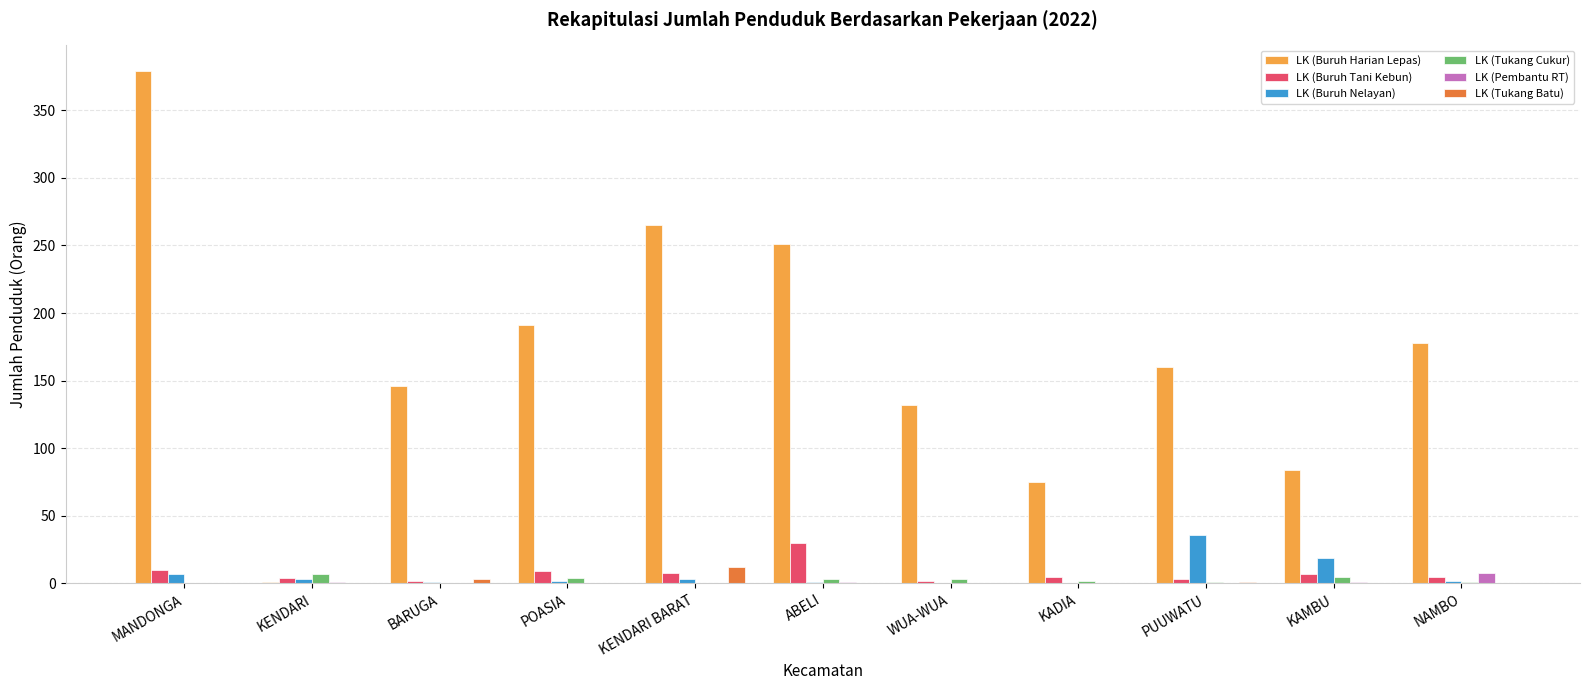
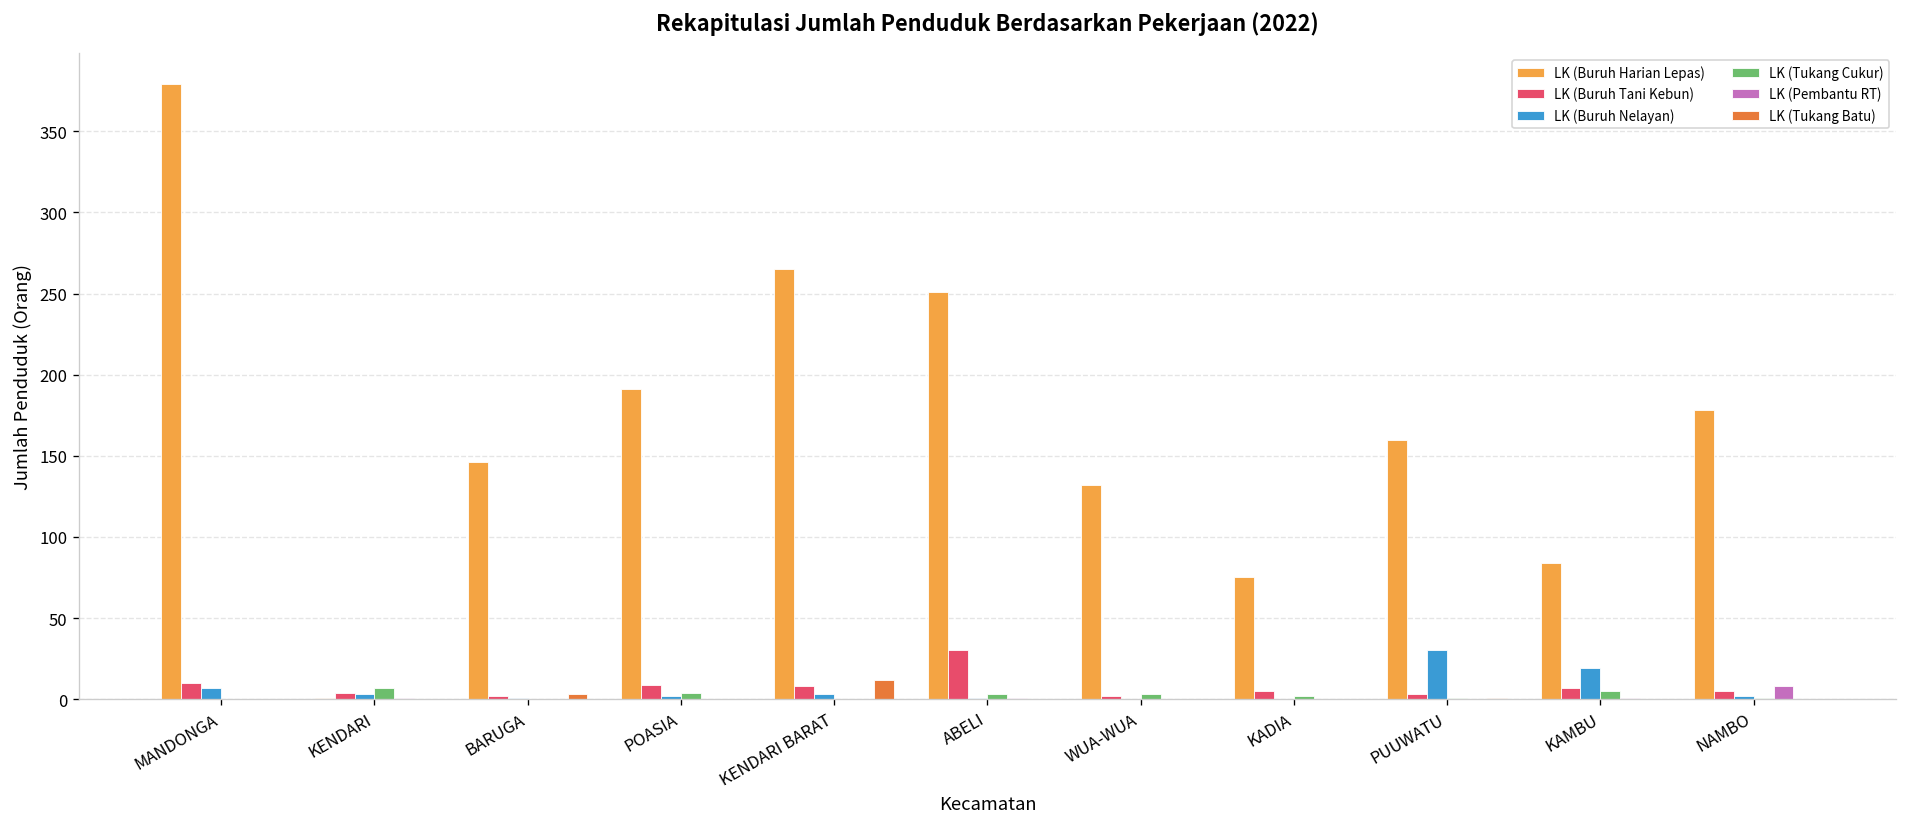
  {
    "LK (Buruh Tani Kebun)": {
      "MANDONGA": 10,
      "KENDARI": 4,
      "BARUGA": 2,
      "POASIA": 9,
      "KENDARI BARAT": 8,
      "ABELI": 30,
      "WUA-WUA": 2,
      "KADIA": 5,
      "PUUWATU": 3,
      "KAMBU": 7,
      "NAMBO": 5
    },
    "LK (Buruh Nelayan)": {
      "MANDONGA": 7,
      "KENDARI": 3,
      "POASIA": 2,
      "KENDARI BARAT": 3,
      "WUA-WUA": 0,
      "KADIA": 0,
-     "PUUWATU": 36,
+     "PUUWATU": 30,
      "KAMBU": 19,
      "NAMBO": 2
    },
    "LK (Tukang Cukur)": {
      "MANDONGA": 0,
      "KENDARI": 7,
      "BARUGA": 0,
      "POASIA": 4,
      "KENDARI BARAT": 0,
      "ABELI": 3,
      "WUA-WUA": 3,
      "KADIA": 2,
      "KAMBU": 5
    },
    "LK (Pembantu RT)": {
      "MANDONGA": 0,
      "BARUGA": 0,
      "POASIA": 0,
      "KENDARI BARAT": 0,
      "WUA-WUA": 0,
      "KADIA": 0,
      "PUUWATU": 0,
      "NAMBO": 8
    }
  }
